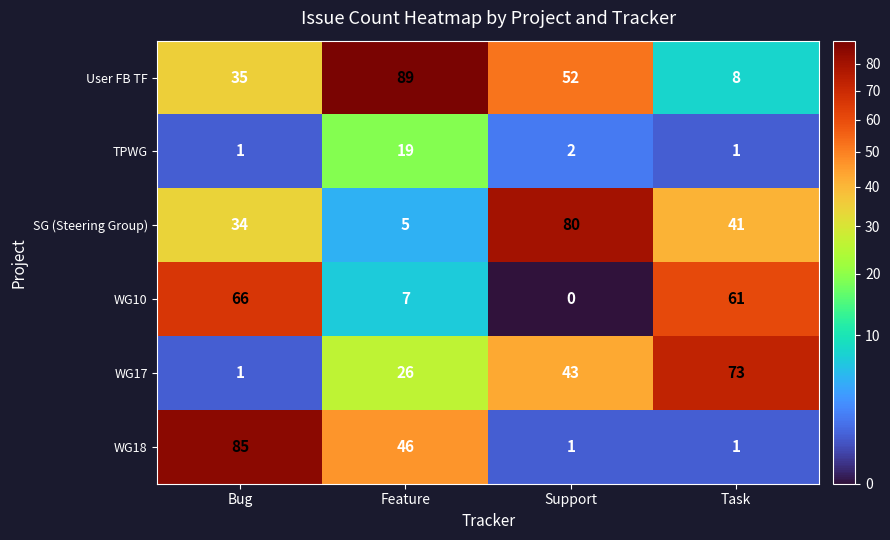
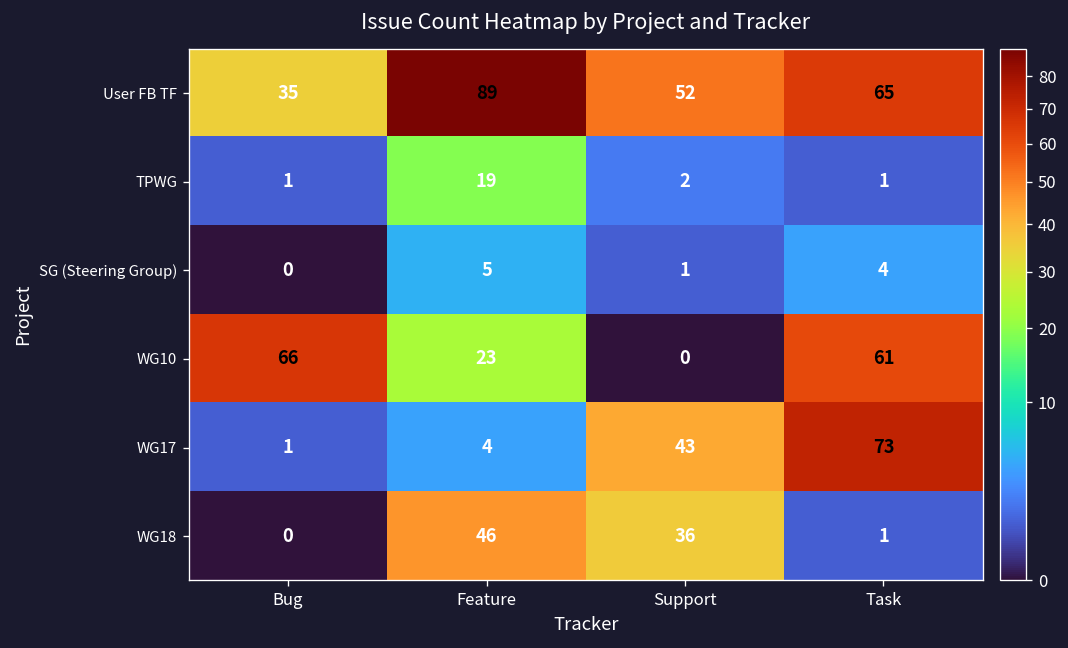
  {
    "User FB TF": {
      "Bug": 35,
      "Feature": 89,
      "Support": 52,
-     "Task": 8
+     "Task": 65
    },
    "TPWG": {
      "Bug": 1,
      "Feature": 19,
      "Support": 2,
      "Task": 1
    },
    "SG (Steering Group)": {
-     "Bug": 34,
+     "Bug": 0,
      "Feature": 5,
-     "Support": 80,
-     "Task": 41
+     "Support": 1,
+     "Task": 4
    },
    "WG10": {
      "Bug": 66,
-     "Feature": 7,
+     "Feature": 23,
      "Support": 0,
      "Task": 61
    },
    "WG17": {
      "Bug": 1,
-     "Feature": 26,
+     "Feature": 4,
      "Support": 43,
      "Task": 73
    },
    "WG18": {
-     "Bug": 85,
+     "Bug": 0,
      "Feature": 46,
-     "Support": 1,
+     "Support": 36,
      "Task": 1
    }
  }
